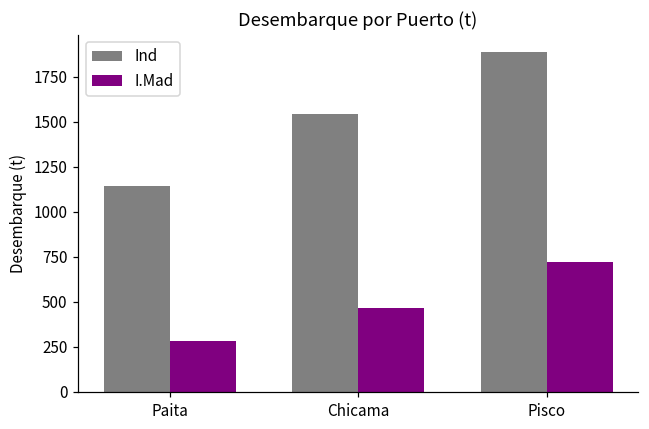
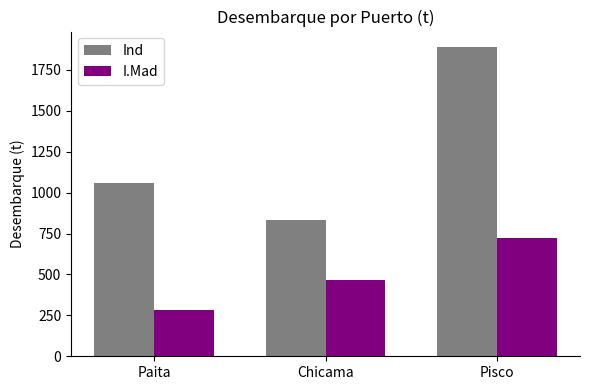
  {
    "Ind": {
-     "Paita": 1140,
-     "Chicama": 1540,
+     "Paita": 1060,
+     "Chicama": 830,
      "Pisco": 1890
    },
    "I.Mad": {
      "Paita": 280,
      "Chicama": 470,
      "Pisco": 720
    }
  }
